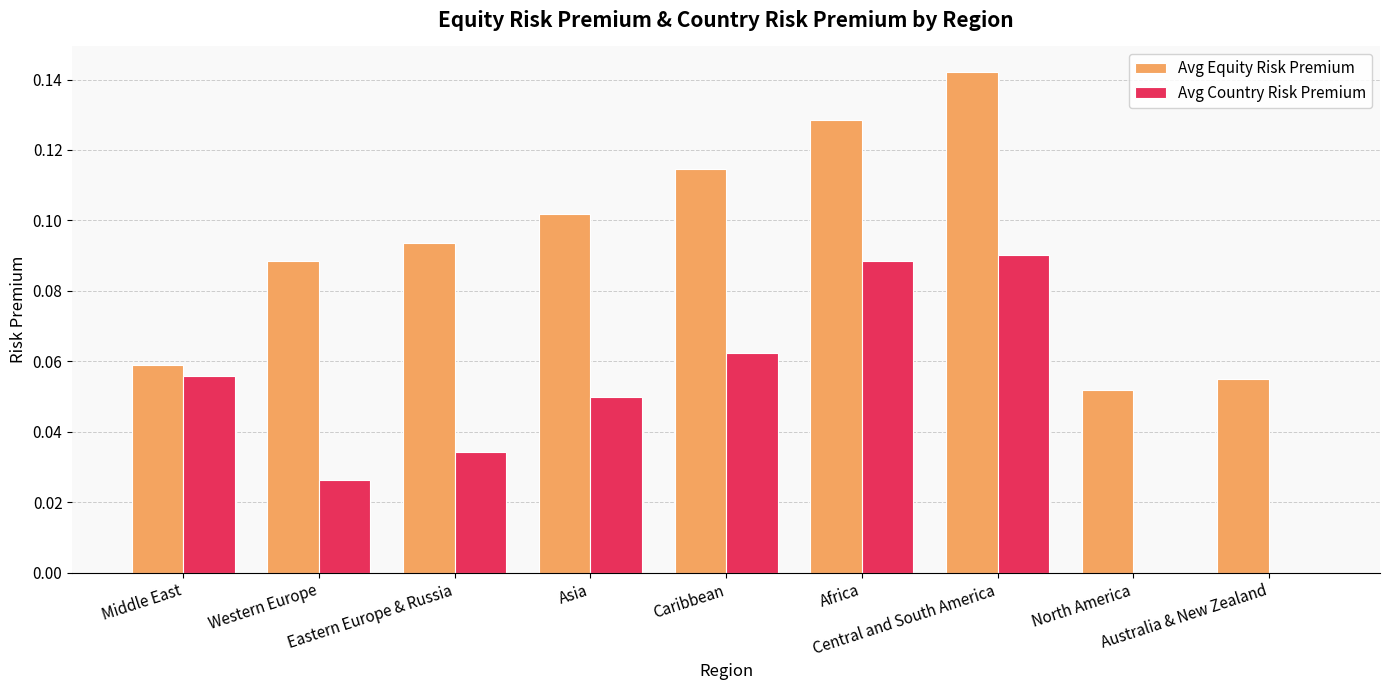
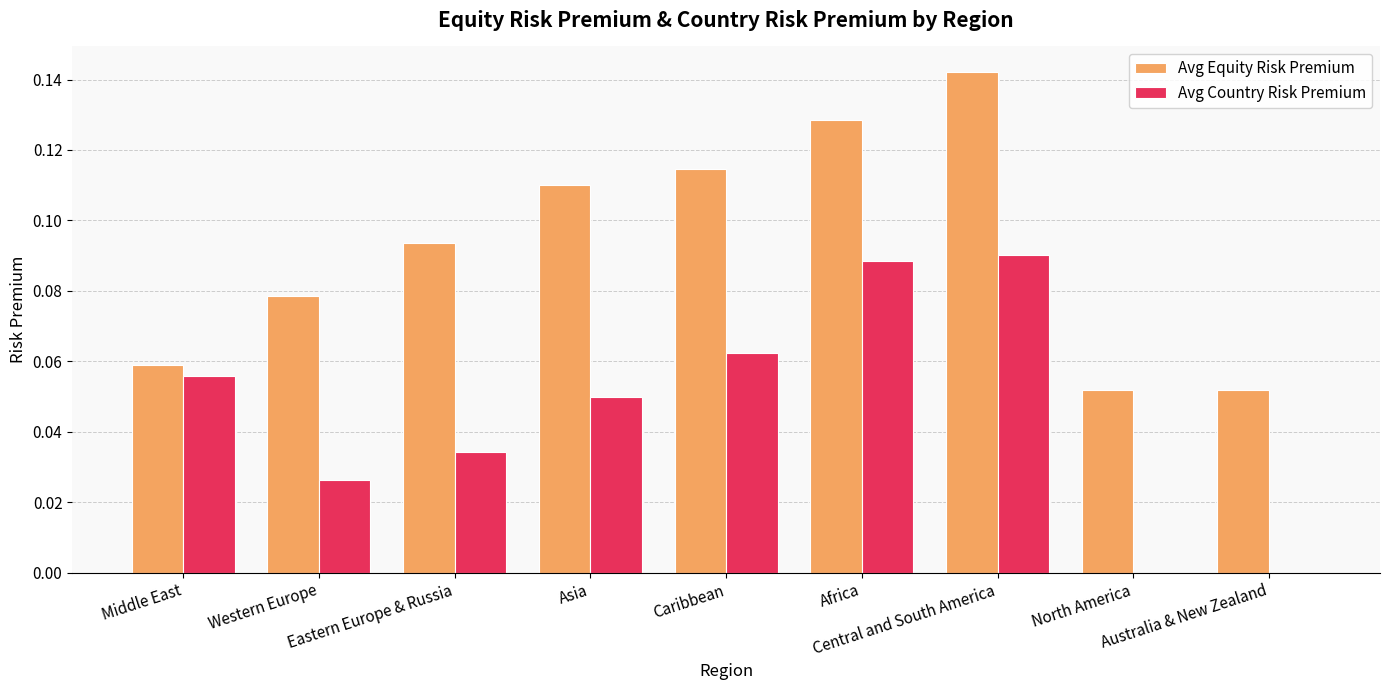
  {
    "Avg Equity Risk Premium": {
      "Middle East": 0.059,
-     "Western Europe": 0.088,
+     "Western Europe": 0.078,
      "Eastern Europe & Russia": 0.094,
-     "Asia": 0.102,
+     "Asia": 0.110,
      "Caribbean": 0.114,
      "Africa": 0.128,
      "Central and South America": 0.142,
      "North America": 0.052,
-     "Australia & New Zealand": 0.055
+     "Australia & New Zealand": 0.052
    },
    "Avg Country Risk Premium": {
      "Middle East": 0.056,
      "Western Europe": 0.026,
      "Eastern Europe & Russia": 0.034,
      "Asia": 0.050,
      "Caribbean": 0.062,
      "Africa": 0.088,
      "Central and South America": 0.090,
      "North America": 0.000,
      "Australia & New Zealand": 0.000
    }
  }
